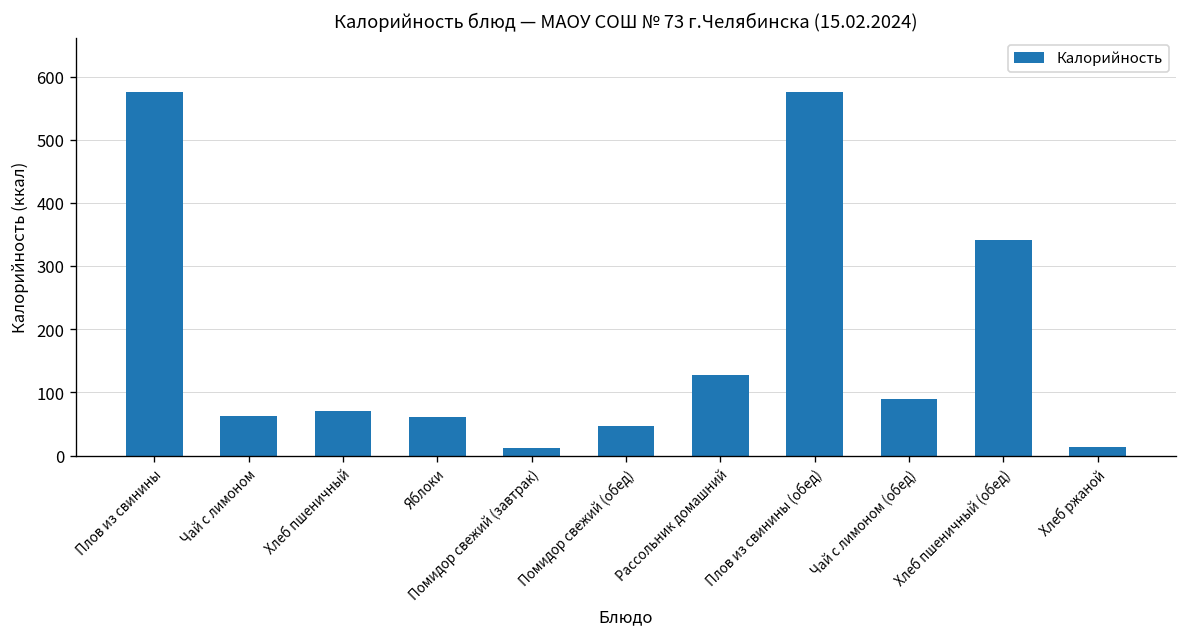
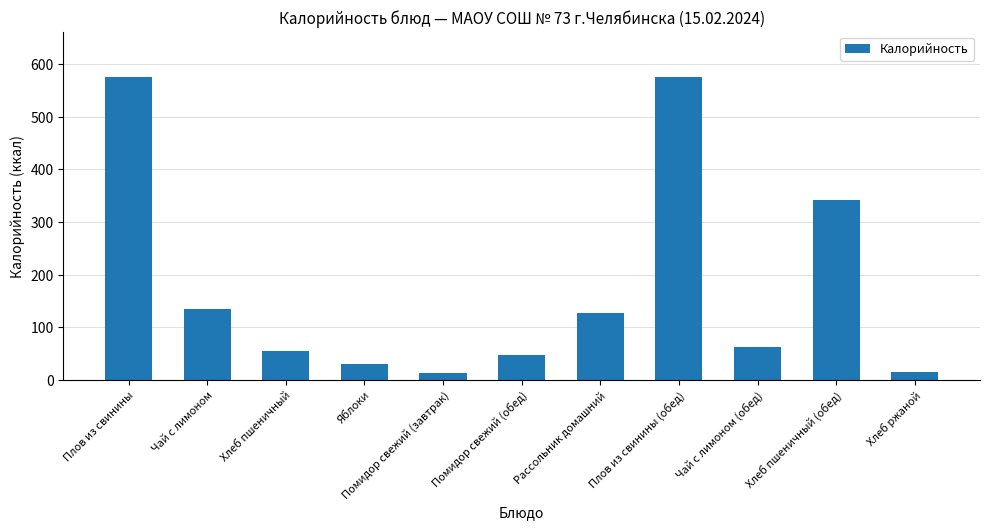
  {
    "Плов из свинины": 580,
-   "Чай с лимоном": 60,
-   "Хлеб пшеничный": 70,
-   "Яблоки": 60,
+   "Чай с лимоном": 130,
+   "Хлеб пшеничный": 60,
+   "Яблоки": 30,
    "Помидор свежий (завтрак)": 10,
    "Помидор свежий (обед)": 50,
    "Рассольник домашний": 130,
    "Плов из свинины (обед)": 580,
-   "Чай с лимоном (обед)": 90,
+   "Чай с лимоном (обед)": 60,
    "Хлеб пшеничный (обед)": 340,
    "Хлеб ржаной": 10
  }
